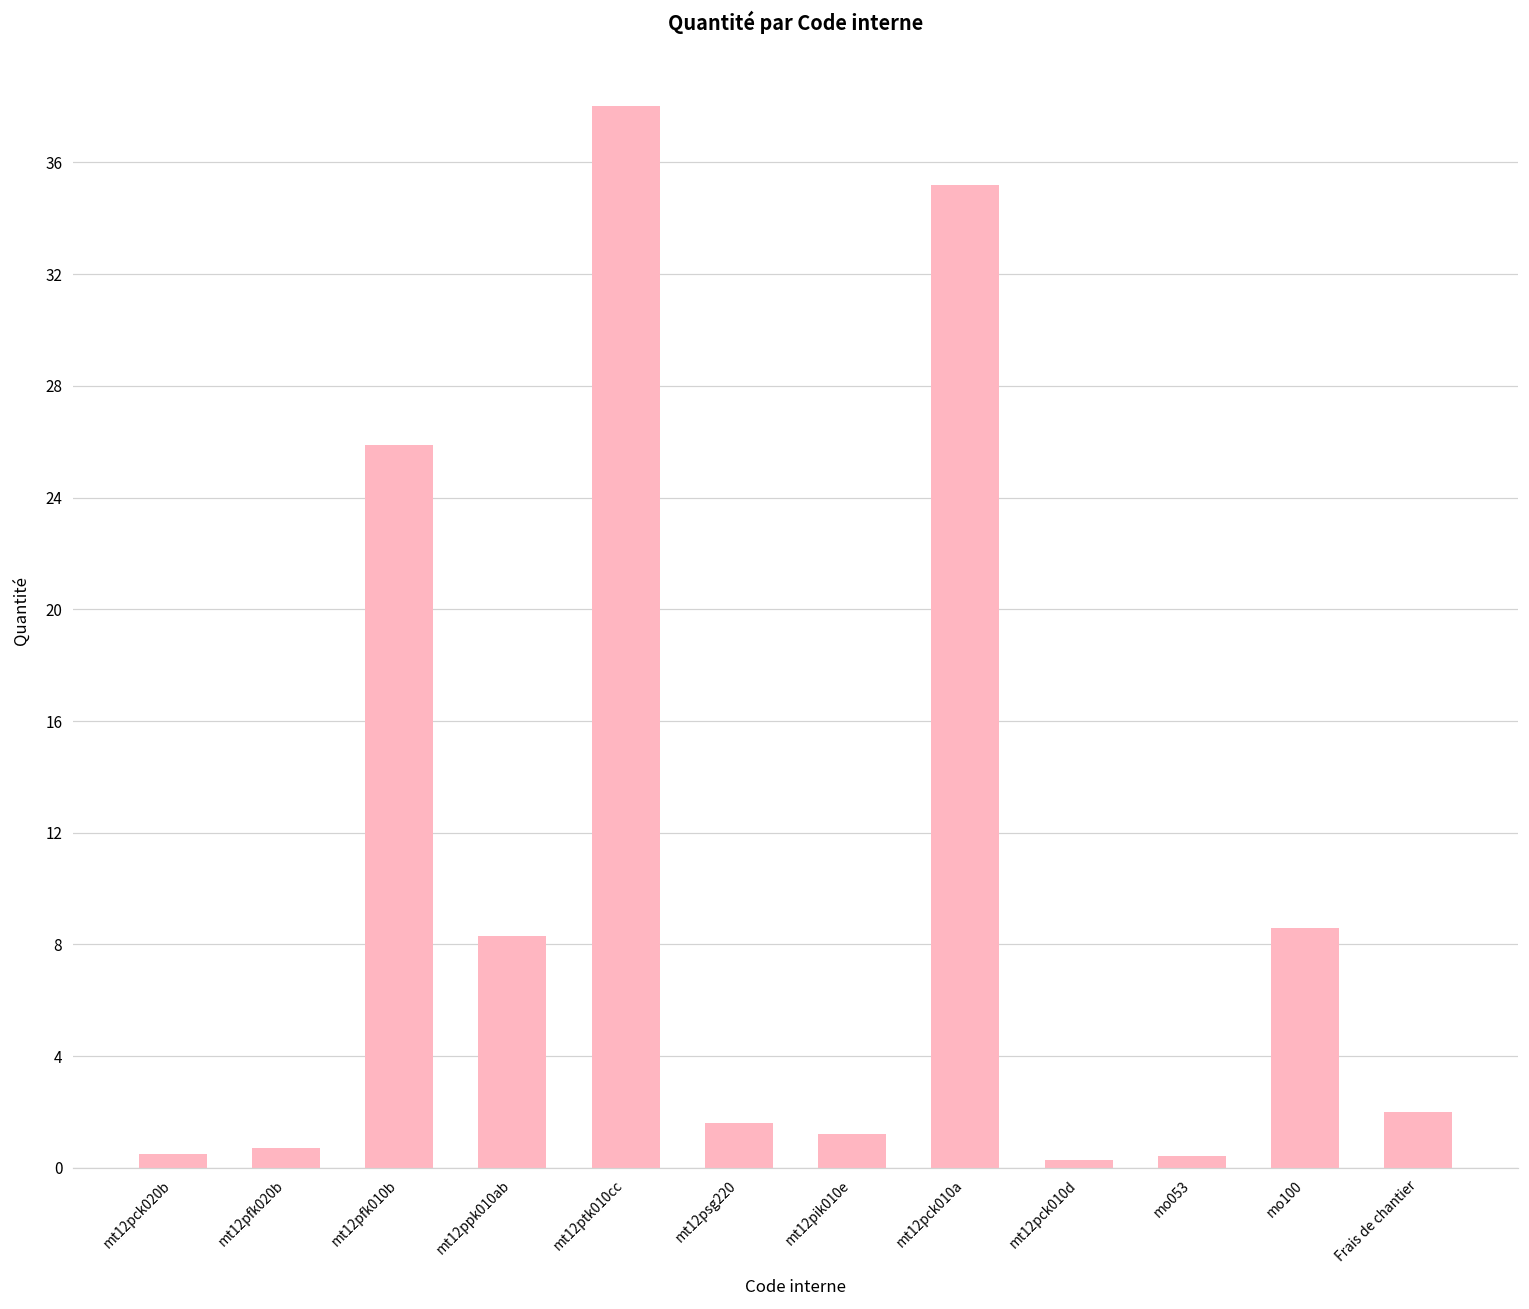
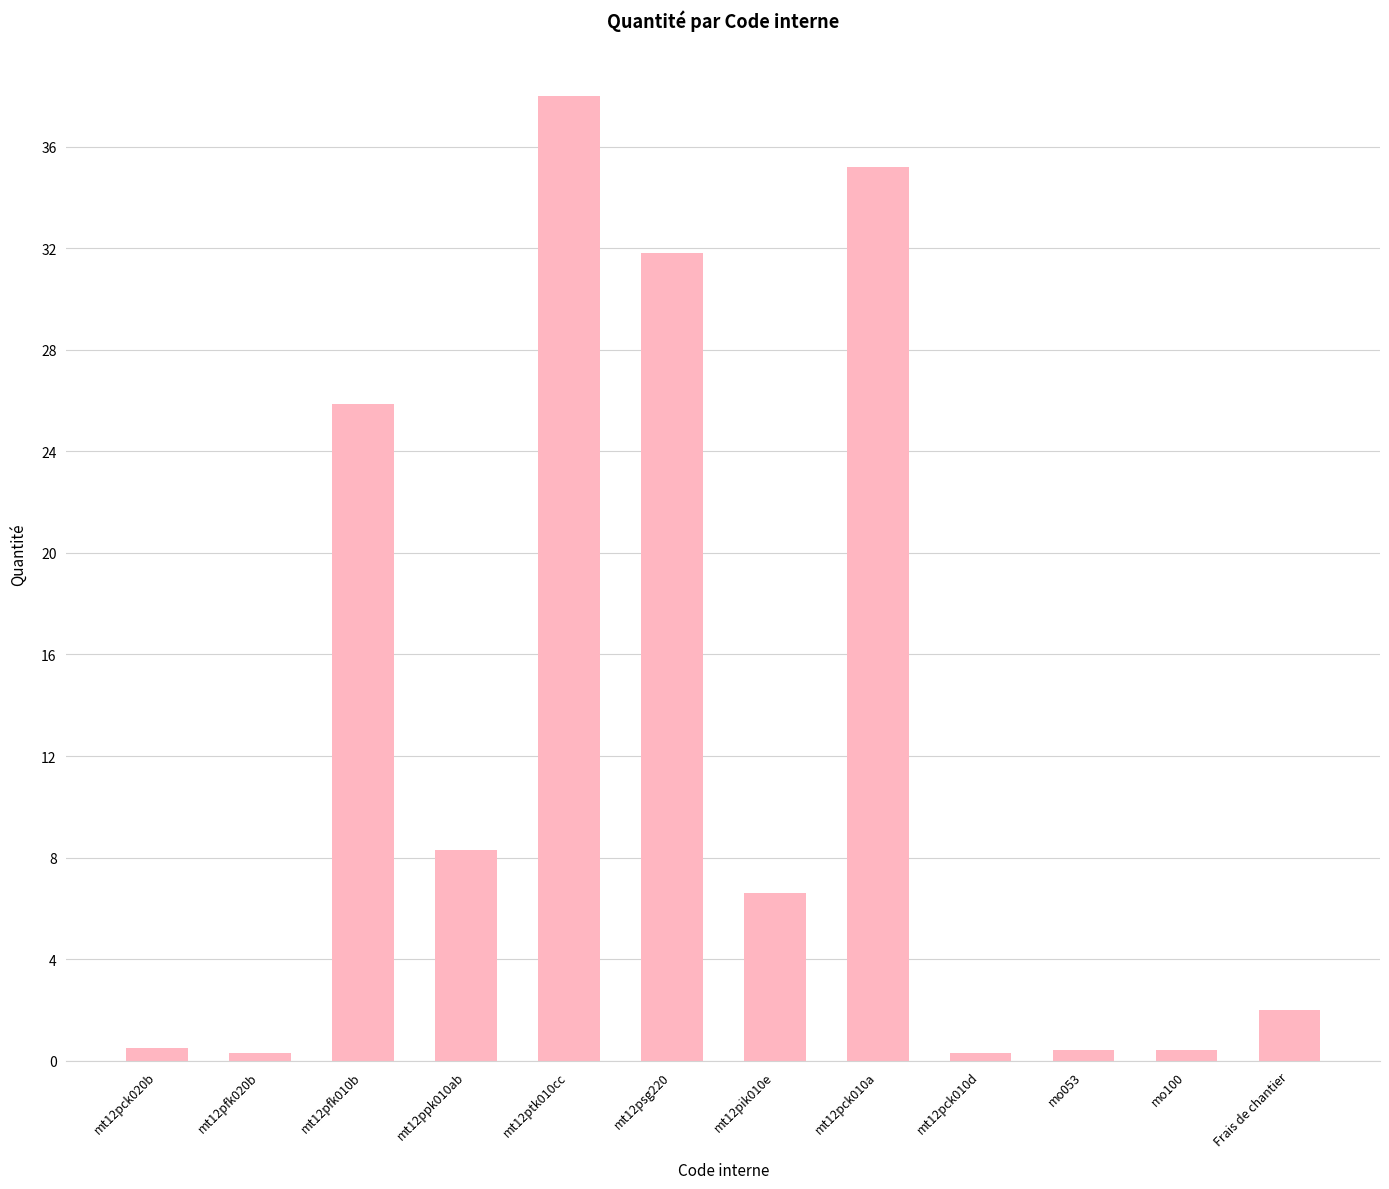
  {
    "mt12pck020b": 0.5,
-   "mt12pfk020b": 0.7,
+   "mt12pfk020b": 0.3,
    "mt12pfk010b": 25.9,
    "mt12ppk010ab": 8.3,
    "mt12ptk010cc": 38.0,
-   "mt12psg220": 1.6,
-   "mt12pik010e": 1.2,
+   "mt12psg220": 31.8,
+   "mt12pik010e": 6.6,
    "mt12pck010a": 35.2,
    "mt12pck010d": 0.3,
    "mo053": 0.4,
-   "mo100": 8.6,
+   "mo100": 0.4,
    "Frais de chantier": 2.0
  }
